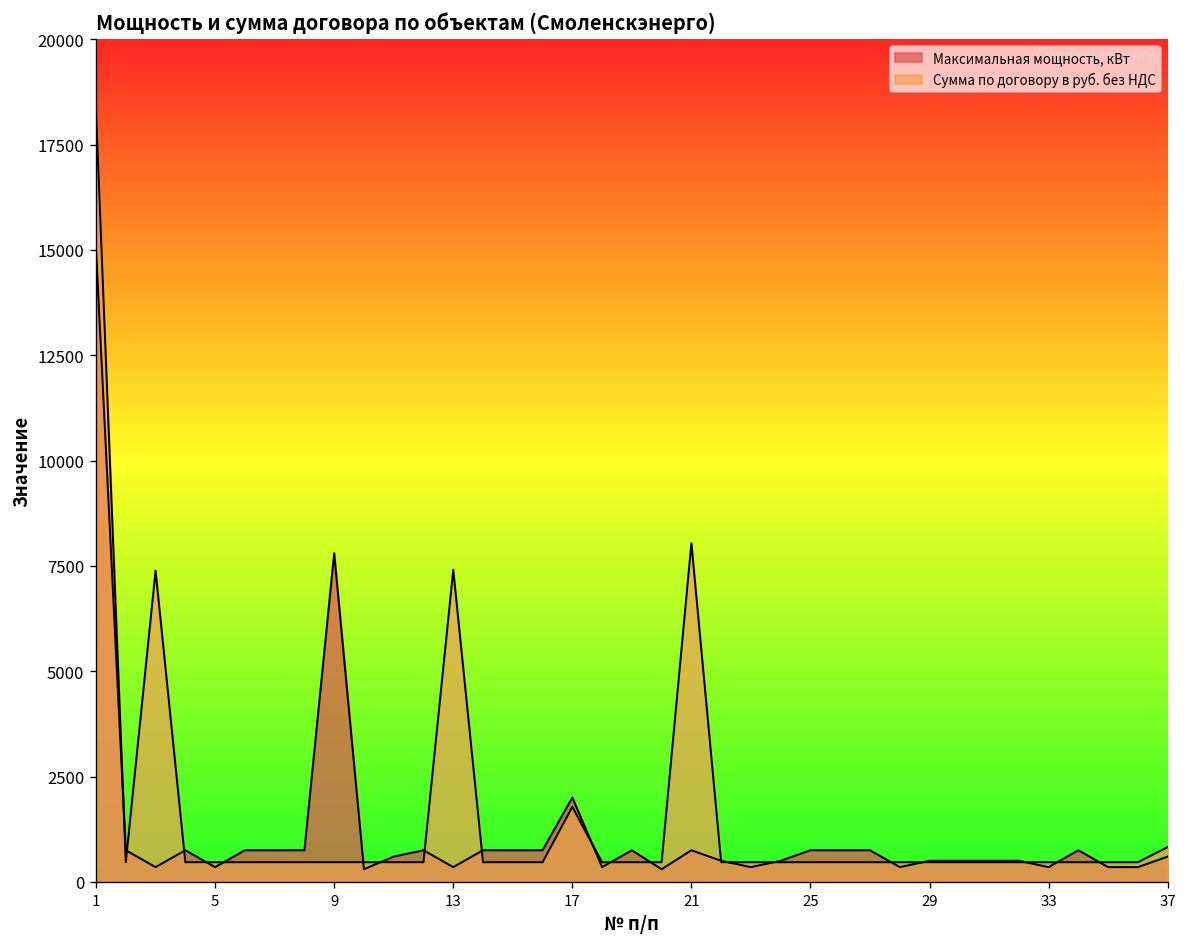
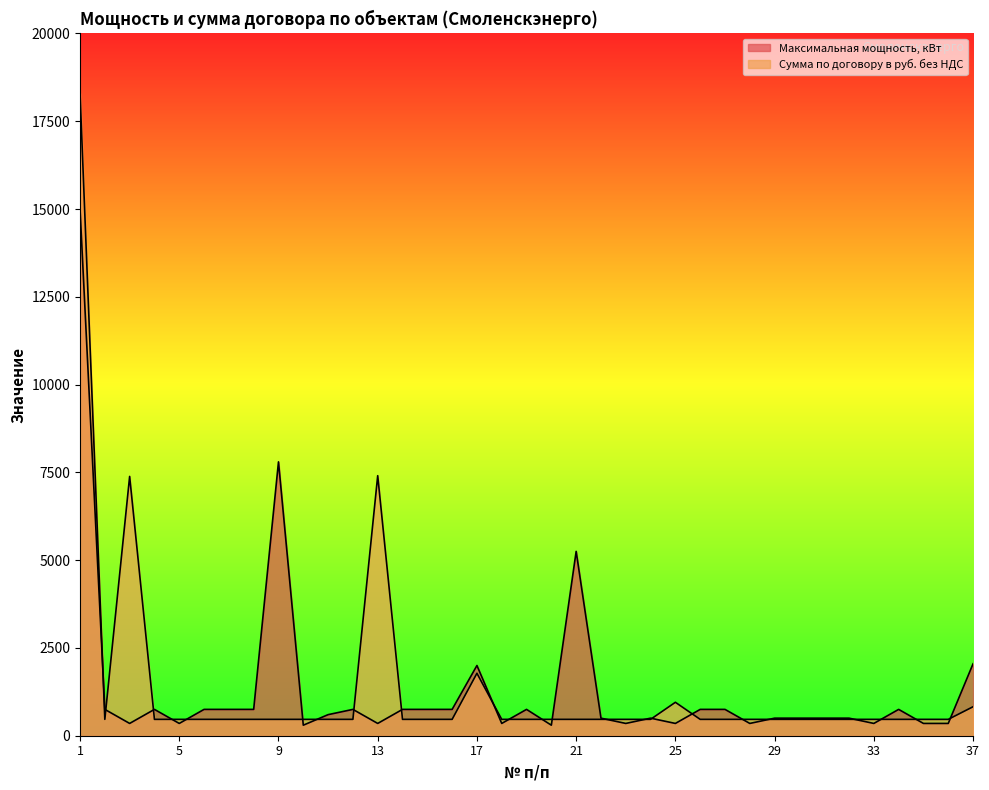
  {
    "Максимальная мощность, кВт": {
      "1": 15000,
      "5": 400,
      "9": 7800,
      "13": 400,
      "17": 2000,
-     "21": 800,
-     "25": 800,
+     "21": 5300,
+     "25": 400,
      "33": 400,
-     "37": 600
+     "37": 2100
    },
    "Сумма по договору в руб. без НДС": {
      "1": 18300,
      "5": 500,
      "9": 500,
      "13": 7400,
      "17": 1800,
-     "21": 8000,
-     "25": 500,
+     "21": 500,
+     "25": 1000,
      "33": 500,
      "37": 800
    }
  }
